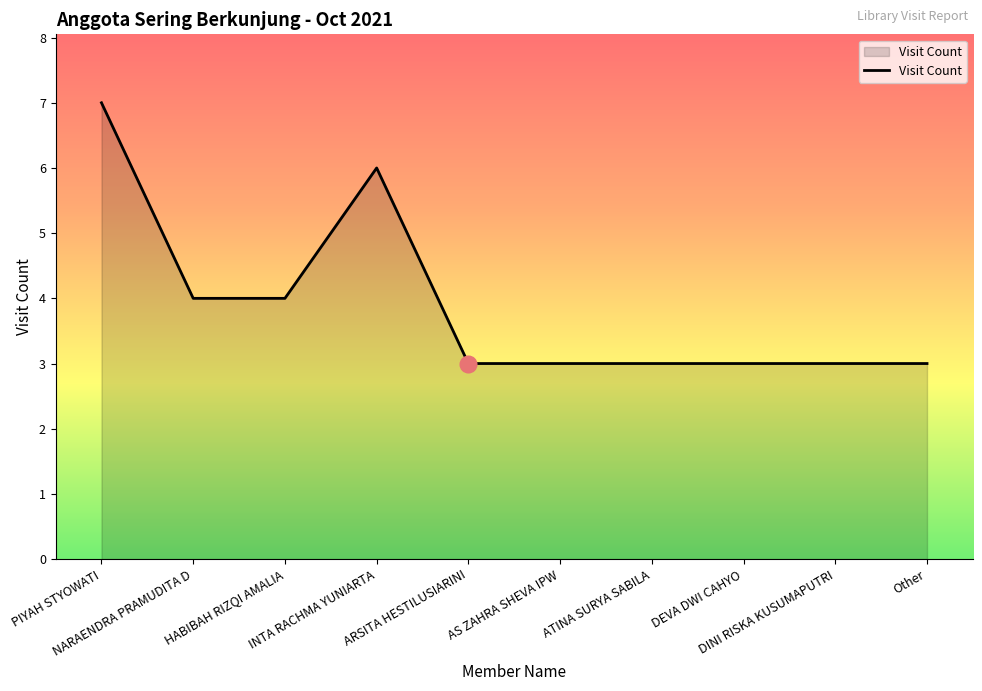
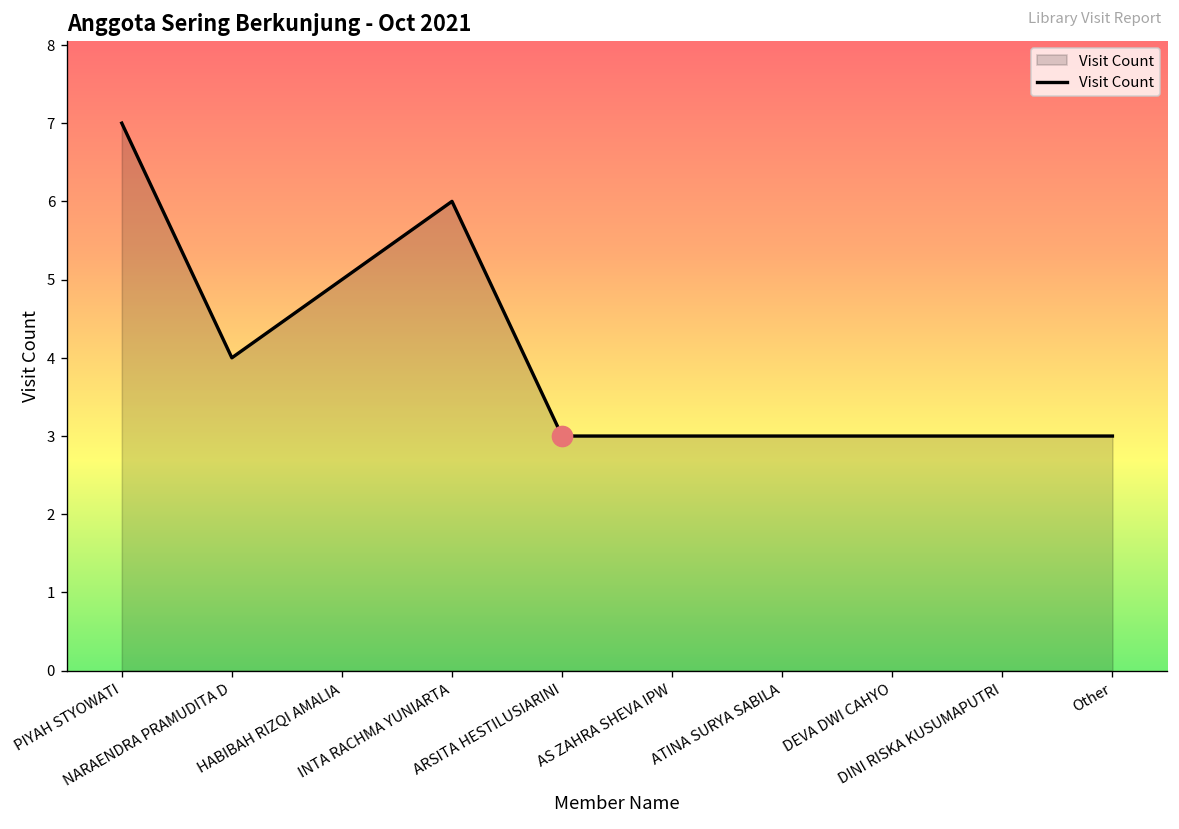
  {
    "Visit Count": {
      "PIYAH STYOWATI": 7,
      "NARAENDRA PRAMUDITA D": 4,
-     "HABIBAH RIZQI AMALIA": 4,
+     "HABIBAH RIZQI AMALIA": 5,
      "INTA RACHMA YUNIARTA": 6,
      "AS ZAHRA SHEVA IPW": 3,
      "ATINA SURYA SABILA": 3,
      "DEVA DWI CAHYO": 3,
      "DINI RISKA KUSUMAPUTRI": 3,
      "Other": 3
    }
  }
